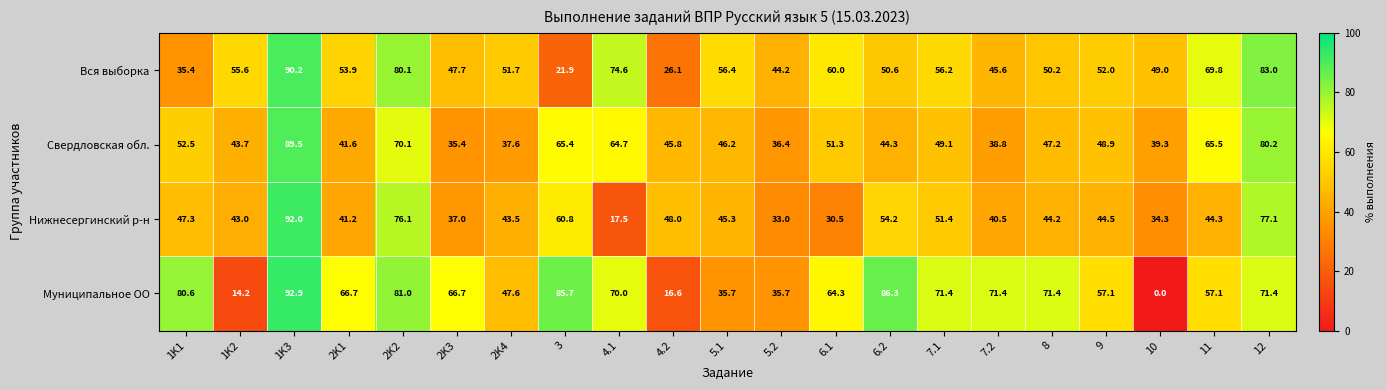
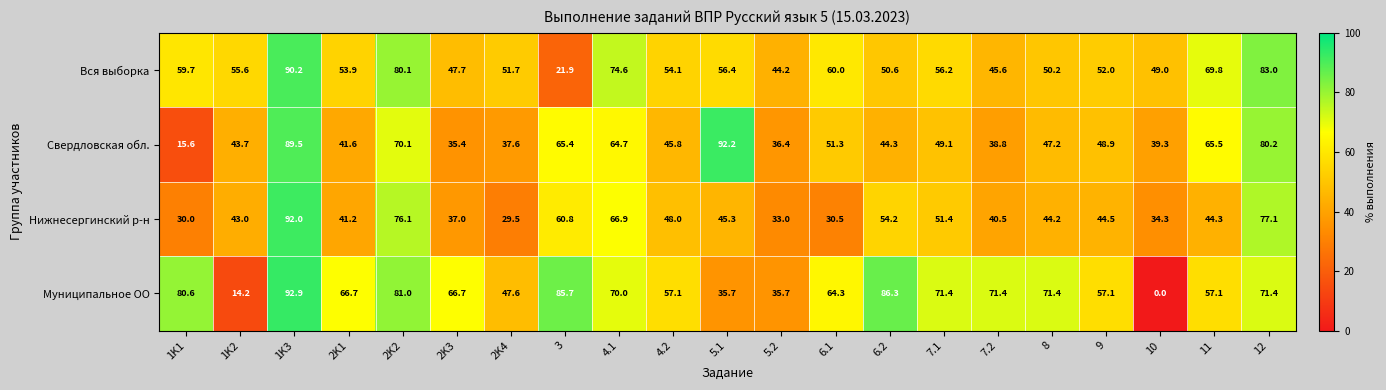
  {
    "Вся выборка": {
-     "1K1": 35.4,
+     "1K1": 59.7,
      "1K2": 55.6,
      "1K3": 90.2,
      "2K1": 53.9,
      "2K2": 80.1,
      "2K3": 47.7,
      "2K4": 51.7,
      "3": 21.9,
      "4.1": 74.6,
-     "4.2": 26.1,
+     "4.2": 54.1,
      "5.1": 56.4,
      "5.2": 44.2,
      "6.1": 60.0,
      "6.2": 50.6,
      "7.1": 56.2,
      "7.2": 45.6,
      "8": 50.2,
      "9": 52.0,
      "10": 49.0,
      "11": 69.8,
      "12": 83.0
    },
    "Свердловская обл.": {
-     "1K1": 52.5,
+     "1K1": 15.6,
      "1K2": 43.7,
      "1K3": 89.5,
      "2K1": 41.6,
      "2K2": 70.1,
      "2K3": 35.4,
      "2K4": 37.6,
      "3": 65.4,
      "4.1": 64.7,
      "4.2": 45.8,
-     "5.1": 46.2,
+     "5.1": 92.2,
      "5.2": 36.4,
      "6.1": 51.3,
      "6.2": 44.3,
      "7.1": 49.1,
      "7.2": 38.8,
      "8": 47.2,
      "9": 48.9,
      "10": 39.3,
      "11": 65.5,
      "12": 80.2
    },
    "Нижнесергинский р-н": {
-     "1K1": 47.3,
+     "1K1": 30.0,
      "1K2": 43.0,
      "1K3": 92.0,
      "2K1": 41.2,
      "2K2": 76.1,
      "2K3": 37.0,
-     "2K4": 43.5,
+     "2K4": 29.5,
      "3": 60.8,
-     "4.1": 17.5,
+     "4.1": 66.9,
      "4.2": 48.0,
      "5.1": 45.3,
      "5.2": 33.0,
      "6.1": 30.5,
      "6.2": 54.2,
      "7.1": 51.4,
      "7.2": 40.5,
      "8": 44.2,
      "9": 44.5,
      "10": 34.3,
      "11": 44.3,
      "12": 77.1
    },
    "Муниципальное ОО": {
      "1K1": 80.6,
      "1K2": 14.2,
      "1K3": 92.9,
      "2K1": 66.7,
      "2K2": 81.0,
      "2K3": 66.7,
      "2K4": 47.6,
      "3": 85.7,
      "4.1": 70.0,
-     "4.2": 16.6,
+     "4.2": 57.1,
      "5.1": 35.7,
      "5.2": 35.7,
      "6.1": 64.3,
      "6.2": 86.3,
      "7.1": 71.4,
      "7.2": 71.4,
      "8": 71.4,
      "9": 57.1,
      "10": 0.0,
      "11": 57.1,
      "12": 71.4
    }
  }
